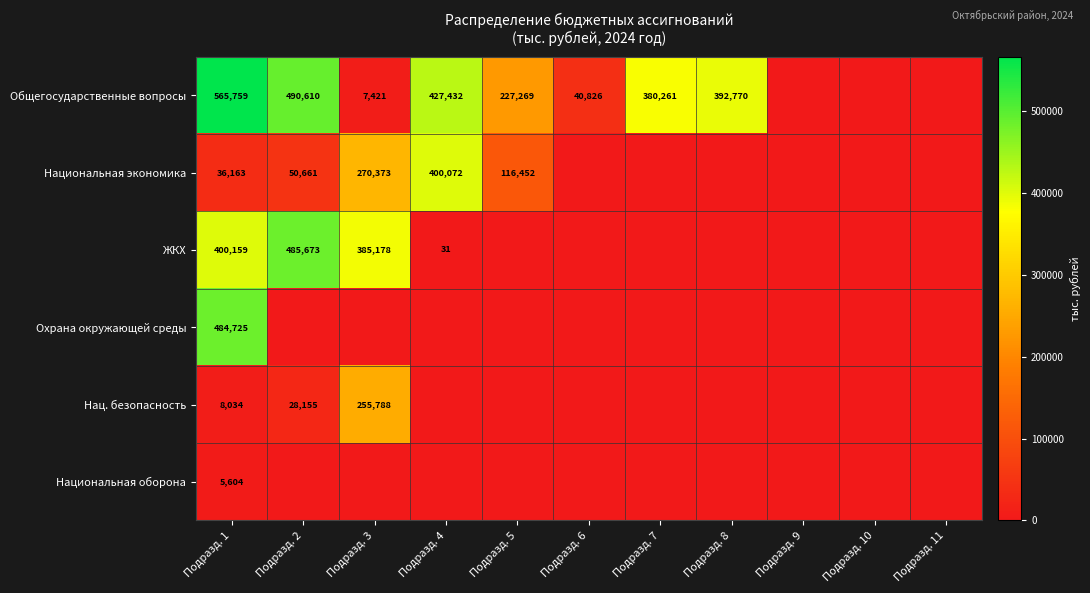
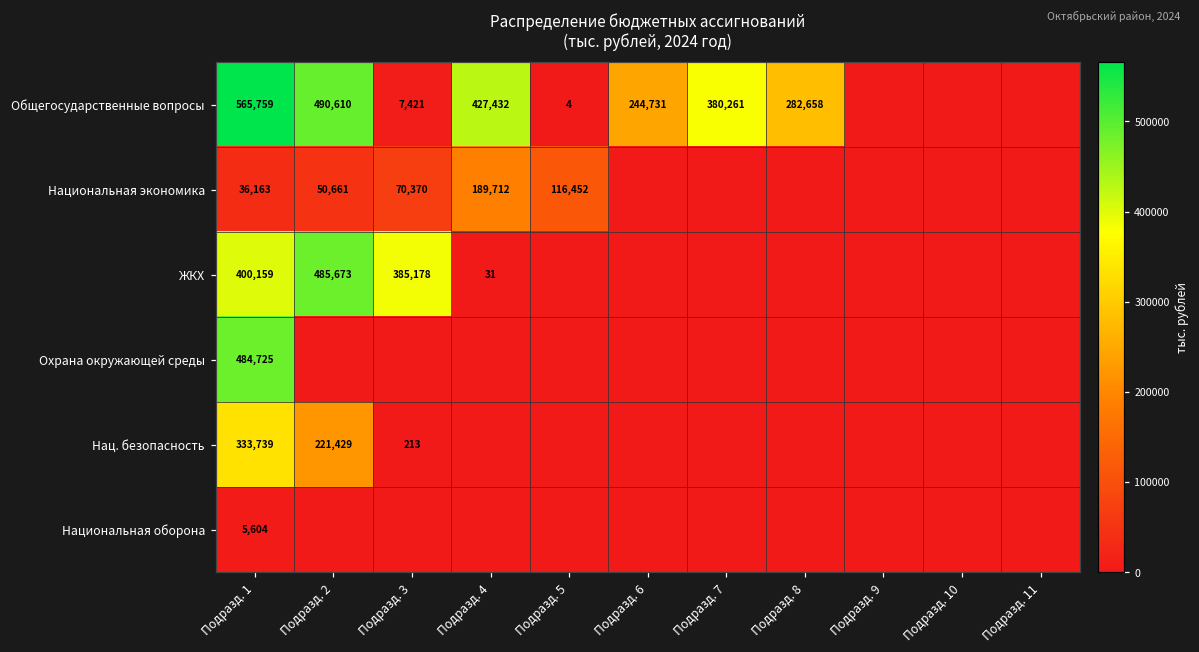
  {
    "Общегосударственные вопросы": {
      "Подразд. 1": "565,759",
      "Подразд. 2": "490,610",
      "Подразд. 3": "7,421",
      "Подразд. 4": "427,432",
-     "Подразд. 5": "227,269",
-     "Подразд. 6": "40,826",
+     "Подразд. 5": "4",
+     "Подразд. 6": "244,731",
      "Подразд. 7": "380,261",
-     "Подразд. 8": "392,770"
+     "Подразд. 8": "282,658"
    },
    "Национальная экономика": {
      "Подразд. 1": "36,163",
      "Подразд. 2": "50,661",
-     "Подразд. 3": "270,373",
-     "Подразд. 4": "400,072",
+     "Подразд. 3": "70,370",
+     "Подразд. 4": "189,712",
      "Подразд. 5": "116,452"
    },
    "ЖКХ": {
      "Подразд. 1": "400,159",
      "Подразд. 2": "485,673",
      "Подразд. 3": "385,178",
      "Подразд. 4": "31"
    },
    "Охрана окружающей среды": {
      "Подразд. 1": "484,725"
    },
    "Нац. безопасность": {
-     "Подразд. 1": "8,034",
-     "Подразд. 2": "28,155",
-     "Подразд. 3": "255,788"
+     "Подразд. 1": "333,739",
+     "Подразд. 2": "221,429",
+     "Подразд. 3": "213"
    },
    "Национальная оборона": {
      "Подразд. 1": "5,604"
    }
  }
